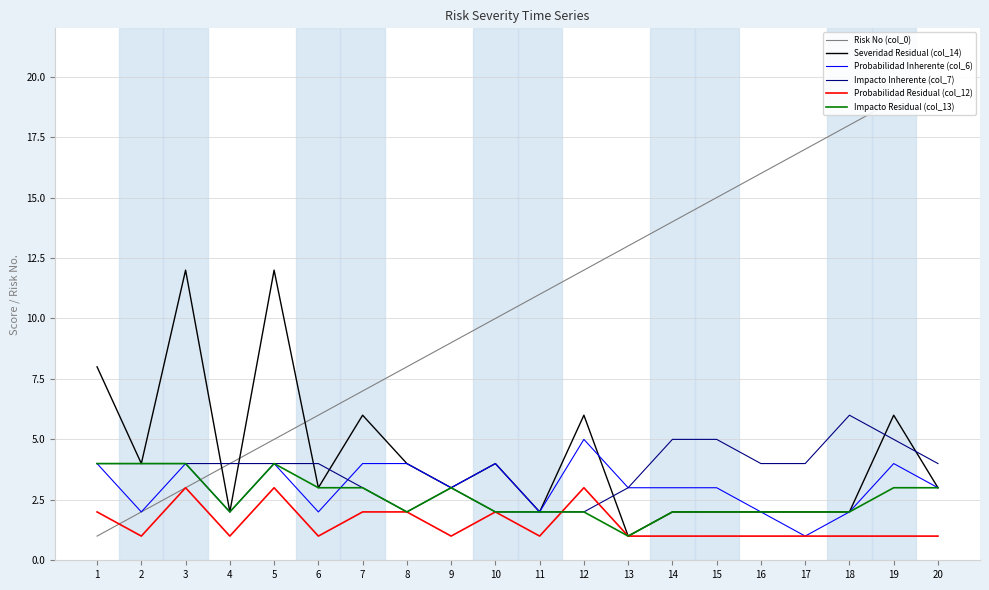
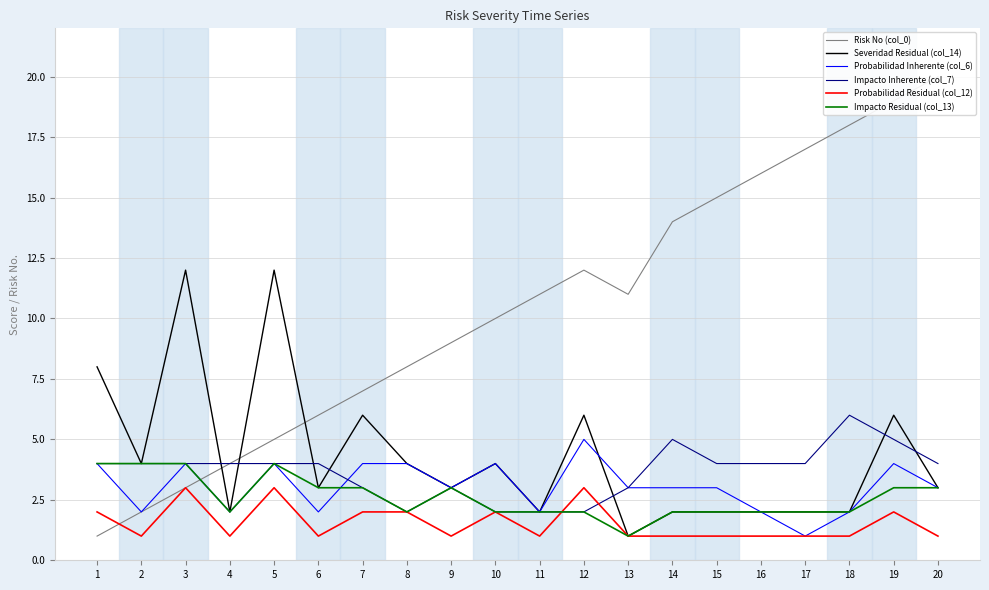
  {
    "Risk No (col_0)": {
      "1": 1,
      "5": 5,
      "6": 6,
      "7": 7,
      "8": 8,
      "9": 9,
      "10": 10,
      "11": 11,
      "12": 12,
-     "13": 13,
+     "13": 11,
      "14": 14,
      "15": 15,
      "16": 16,
      "17": 17,
      "18": 18
    },
    "Severidad Residual (col_14)": {
      "1": 8,
      "3": 12,
      "5": 12,
      "7": 6,
      "12": 6,
      "19": 6
    },
    "Probabilidad Inherente (col_6)": {
      "6": 2,
      "7": 4,
      "12": 5,
      "14": 3,
      "15": 3,
      "19": 4
    },
    "Impacto Inherente (col_7)": {
      "6": 4,
      "14": 5,
-     "15": 5,
+     "15": 4,
      "16": 4,
      "17": 4,
      "18": 6,
      "19": 5,
      "20": 4
    },
    "Probabilidad Residual (col_12)": {
      "1": 2,
      "2": 1,
      "4": 1,
      "5": 3,
      "6": 1,
      "7": 2,
      "9": 1,
      "11": 1,
      "12": 3,
      "14": 1,
      "15": 1,
      "16": 1,
      "18": 1,
-     "19": 1,
+     "19": 2,
      "20": 1
    },
    "Impacto Residual (col_13)": {
      "19": 3
    }
  }
